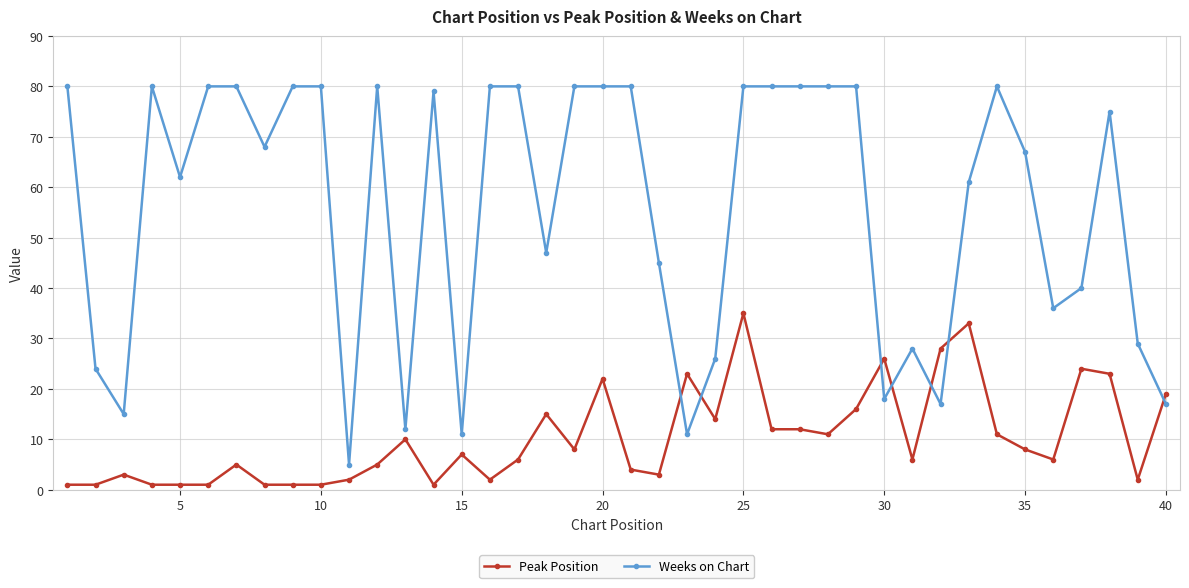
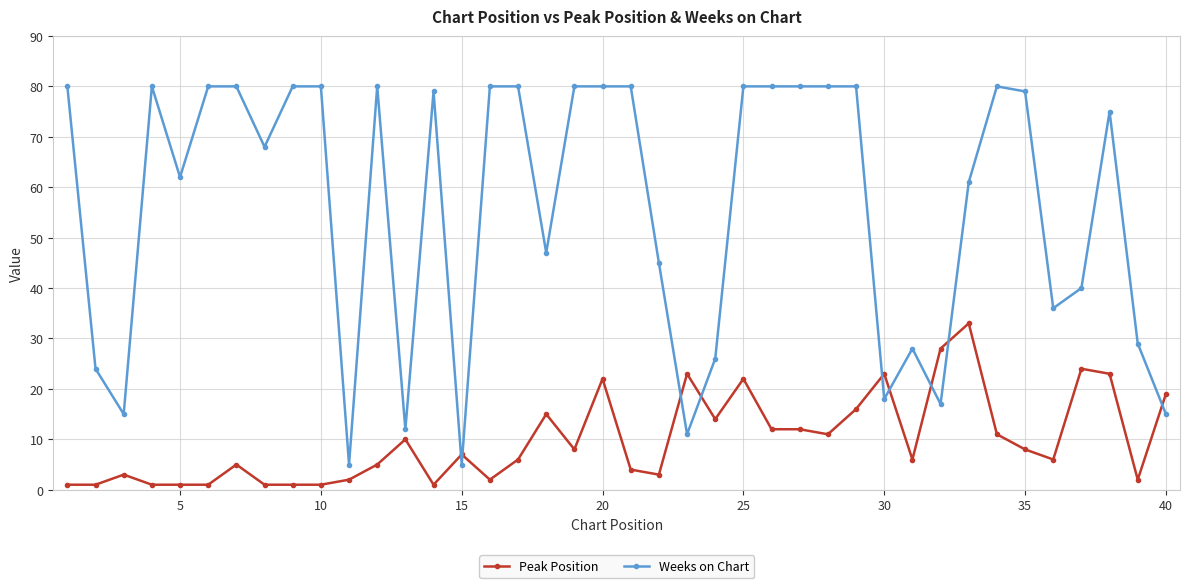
  {
    "Peak Position": {
      "5": 1,
      "10": 1,
      "15": 7,
      "20": 22,
-     "25": 35,
-     "30": 26,
+     "25": 22,
+     "30": 23,
      "35": 8,
      "40": 19
    },
    "Weeks on Chart": {
      "5": 62,
      "10": 80,
-     "15": 11,
+     "15": 5,
      "20": 80,
      "25": 80,
      "30": 18,
-     "35": 67,
-     "40": 17
+     "35": 79,
+     "40": 15
    }
  }
